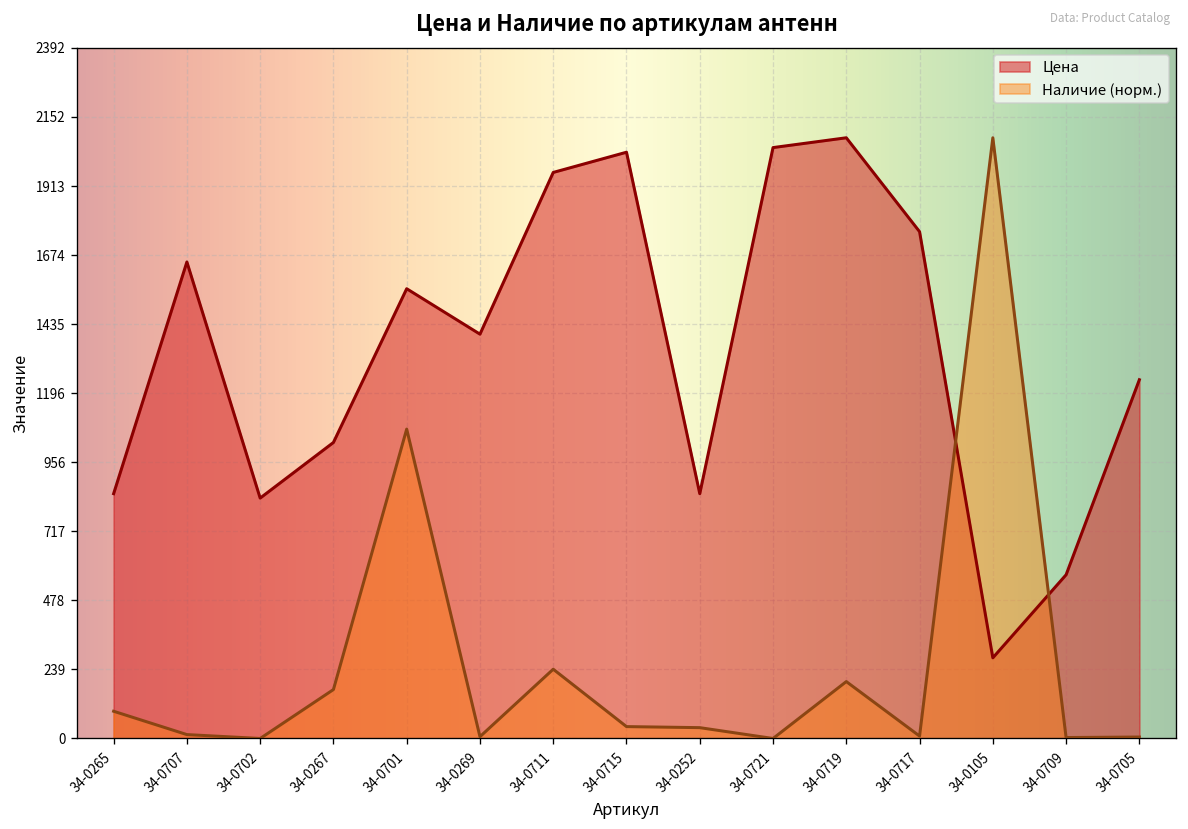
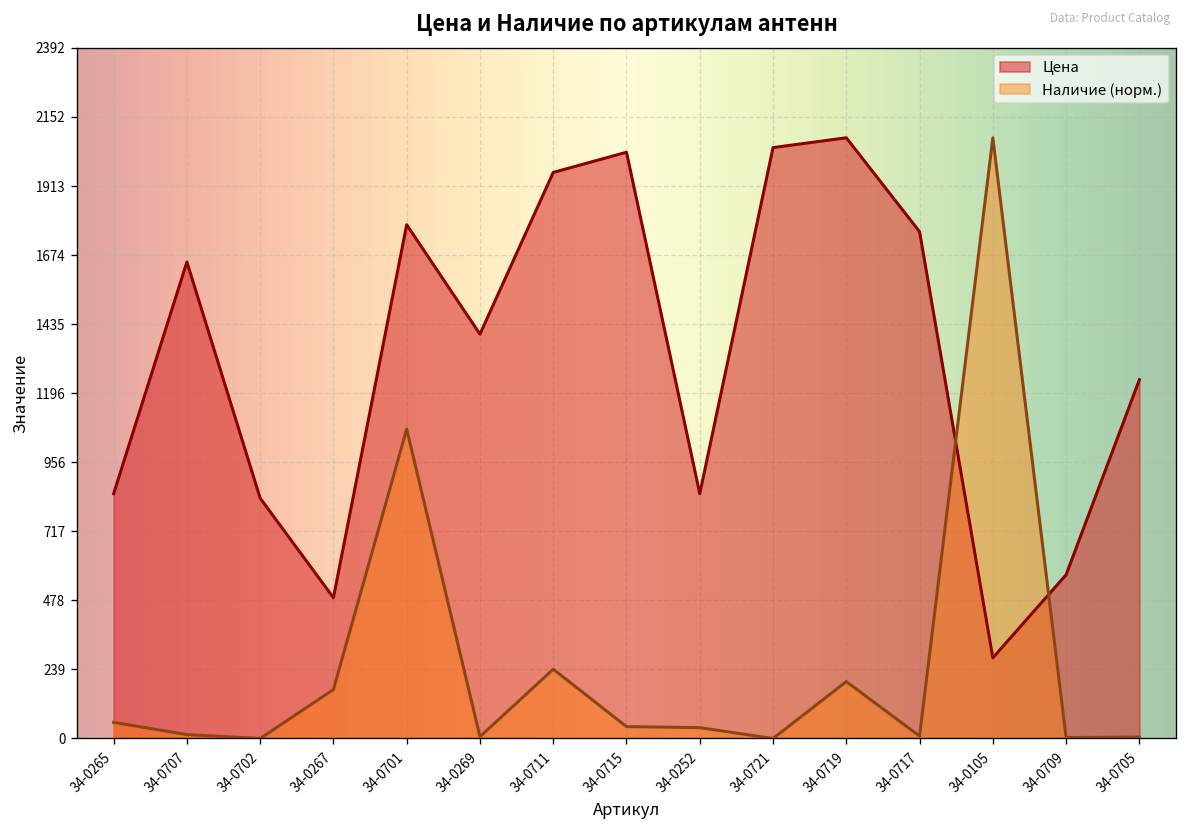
  {
    "Цена": {
      "34-0265": 850,
      "34-0707": 1650,
      "34-0702": 830,
-     "34-0267": 1030,
-     "34-0701": 1560,
+     "34-0267": 490,
+     "34-0701": 1780,
      "34-0269": 1400,
      "34-0711": 1960,
      "34-0715": 2030,
      "34-0252": 850,
      "34-0721": 2050,
      "34-0719": 2080,
      "34-0717": 1750,
      "34-0105": 280,
      "34-0709": 570,
      "34-0705": 1240
    },
    "Наличие (норм.)": {
-     "34-0265": 90,
+     "34-0265": 60,
      "34-0707": 10,
      "34-0702": 0,
      "34-0267": 170,
      "34-0701": 1070,
      "34-0269": 10,
      "34-0711": 240,
      "34-0715": 40,
      "34-0252": 40,
      "34-0721": 0,
      "34-0719": 200,
      "34-0717": 10,
      "34-0105": 2080,
      "34-0709": 0,
      "34-0705": 10
    }
  }
